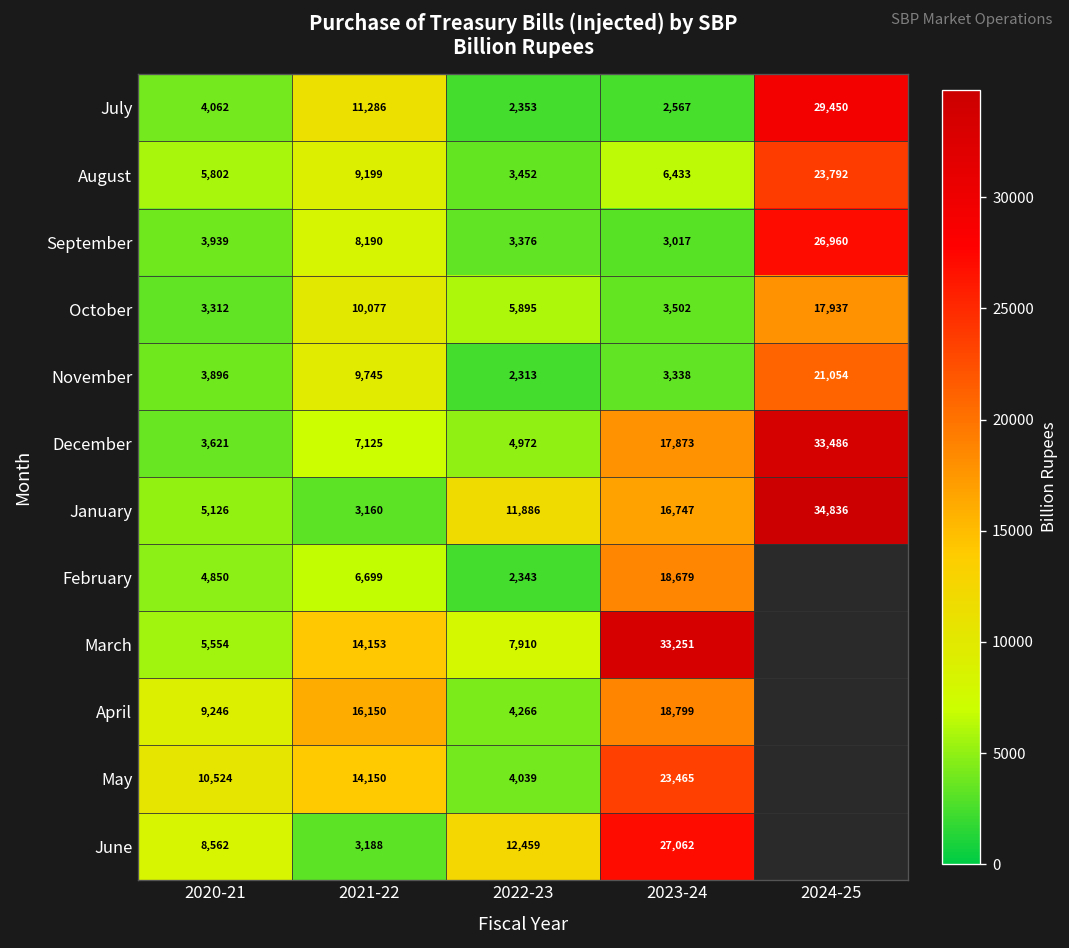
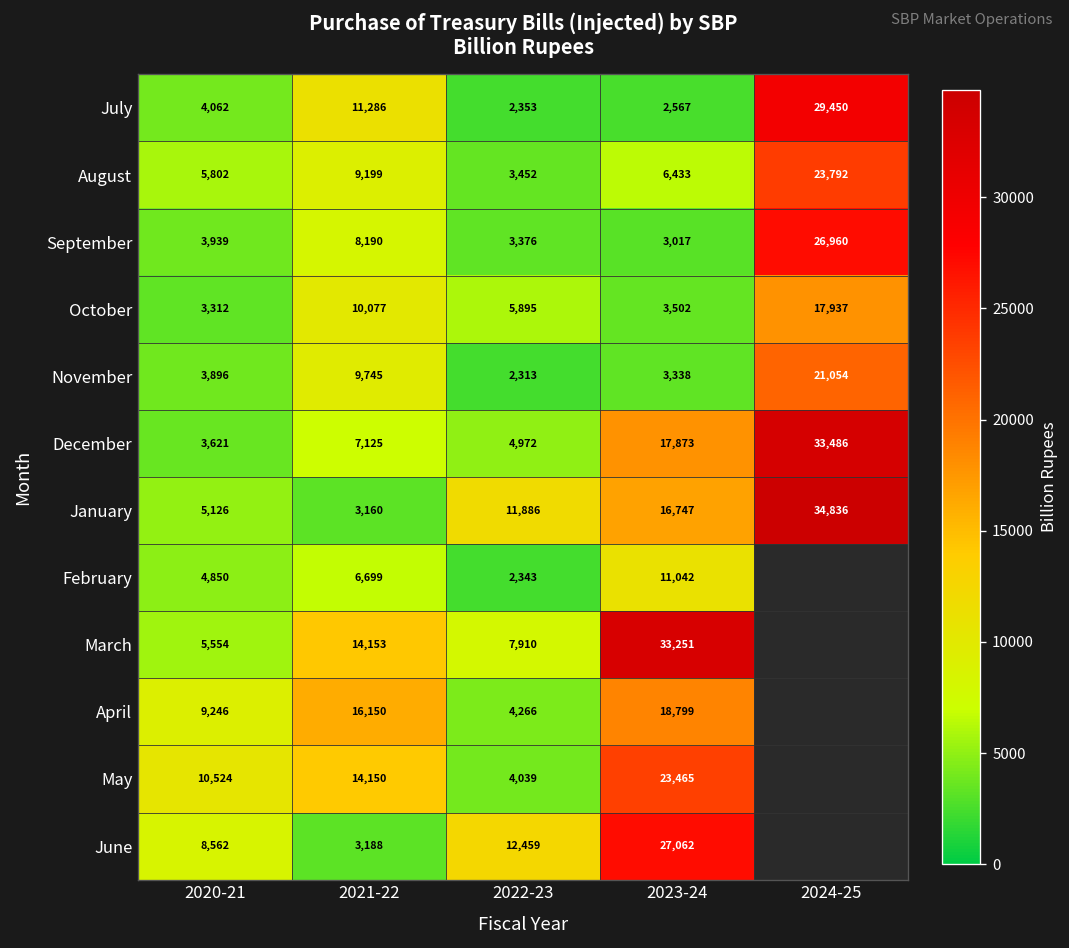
  {
    "July": {
      "2020-21": "4,062",
      "2021-22": "11,286",
      "2022-23": "2,353",
      "2023-24": "2,567",
      "2024-25": "29,450"
    },
    "August": {
      "2020-21": "5,802",
      "2021-22": "9,199",
      "2022-23": "3,452",
      "2023-24": "6,433",
      "2024-25": "23,792"
    },
    "September": {
      "2020-21": "3,939",
      "2021-22": "8,190",
      "2022-23": "3,376",
      "2023-24": "3,017",
      "2024-25": "26,960"
    },
    "October": {
      "2020-21": "3,312",
      "2021-22": "10,077",
      "2022-23": "5,895",
      "2023-24": "3,502",
      "2024-25": "17,937"
    },
    "November": {
      "2020-21": "3,896",
      "2021-22": "9,745",
      "2022-23": "2,313",
      "2023-24": "3,338",
      "2024-25": "21,054"
    },
    "December": {
      "2020-21": "3,621",
      "2021-22": "7,125",
      "2022-23": "4,972",
      "2023-24": "17,873",
      "2024-25": "33,486"
    },
    "January": {
      "2020-21": "5,126",
      "2021-22": "3,160",
      "2022-23": "11,886",
      "2023-24": "16,747",
      "2024-25": "34,836"
    },
    "February": {
      "2020-21": "4,850",
      "2021-22": "6,699",
      "2022-23": "2,343",
-     "2023-24": "18,679"
+     "2023-24": "11,042"
    },
    "March": {
      "2020-21": "5,554",
      "2021-22": "14,153",
      "2022-23": "7,910",
      "2023-24": "33,251"
    },
    "April": {
      "2020-21": "9,246",
      "2021-22": "16,150",
      "2022-23": "4,266",
      "2023-24": "18,799"
    },
    "May": {
      "2020-21": "10,524",
      "2021-22": "14,150",
      "2022-23": "4,039",
      "2023-24": "23,465"
    },
    "June": {
      "2020-21": "8,562",
      "2021-22": "3,188",
      "2022-23": "12,459",
      "2023-24": "27,062"
    }
  }
